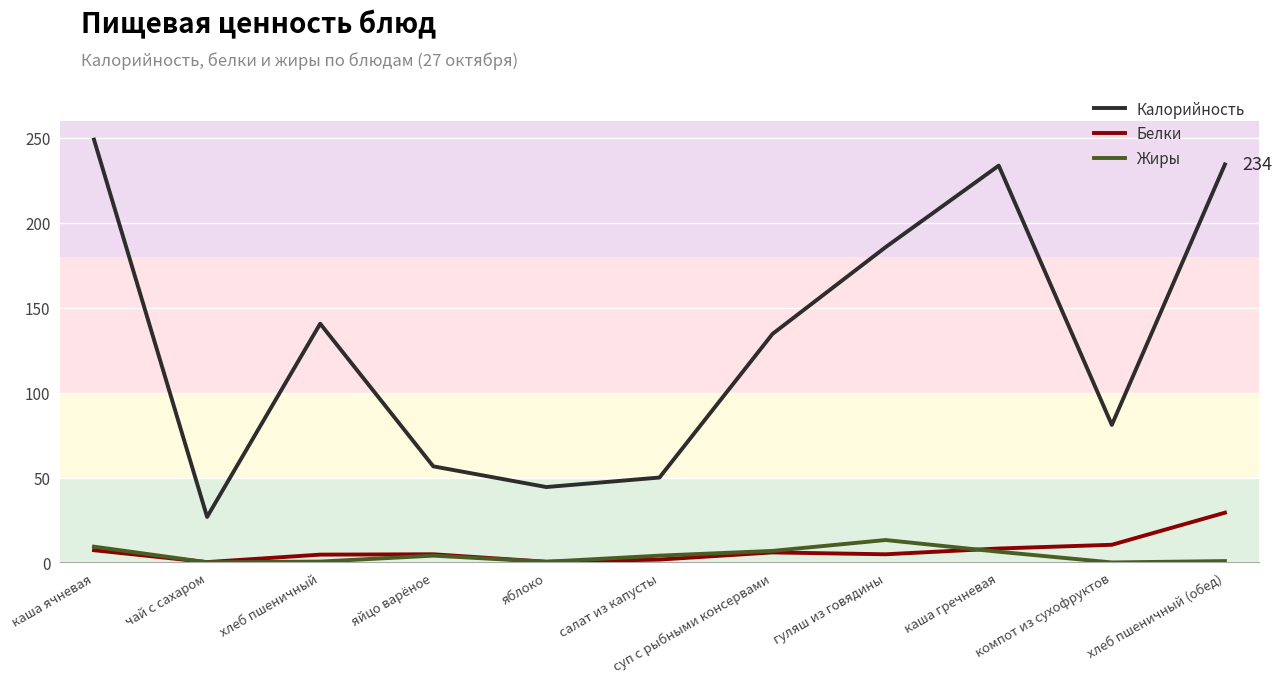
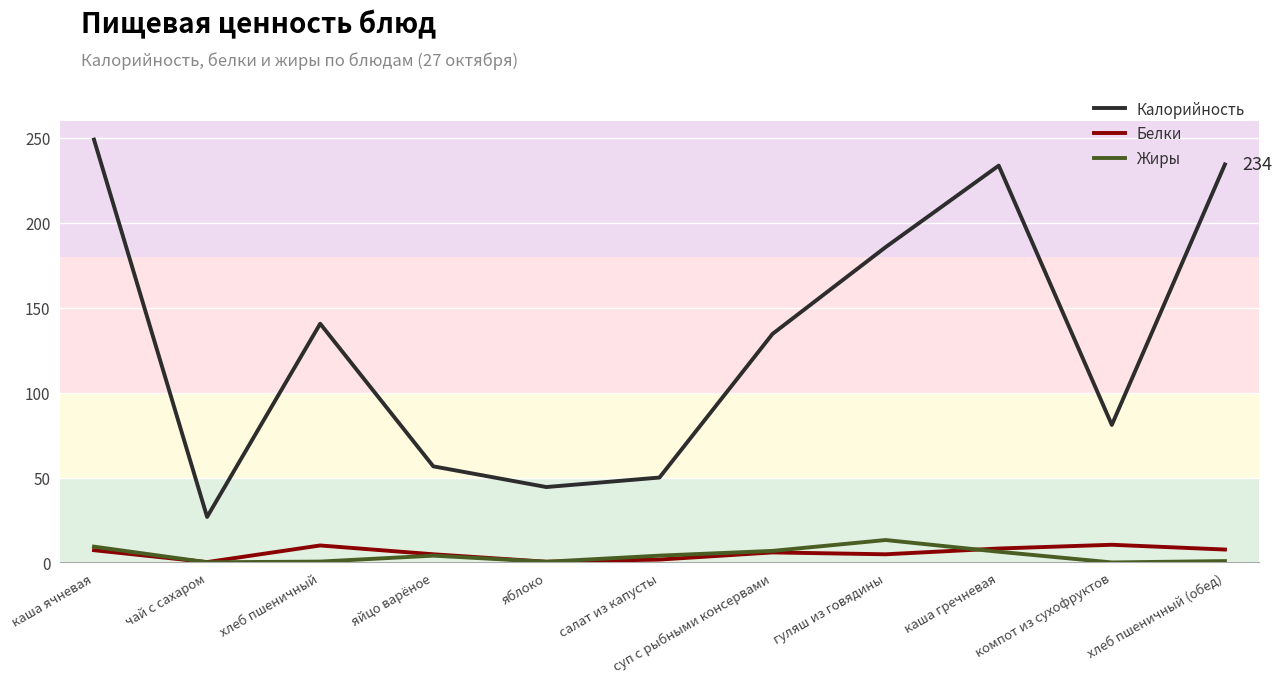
  {
    "Белки": {
      "каша ячневая": 7,
-     "хлеб пшеничный": 5,
+     "хлеб пшеничный": 10,
      "салат из капусты": 2,
      "гуляш из говядины": 5,
      "каша гречневая": 8,
      "компот из сухофруктов": 10,
-     "хлеб пшеничный (обед)": 29
+     "хлеб пшеничный (обед)": 8
    }
  }
